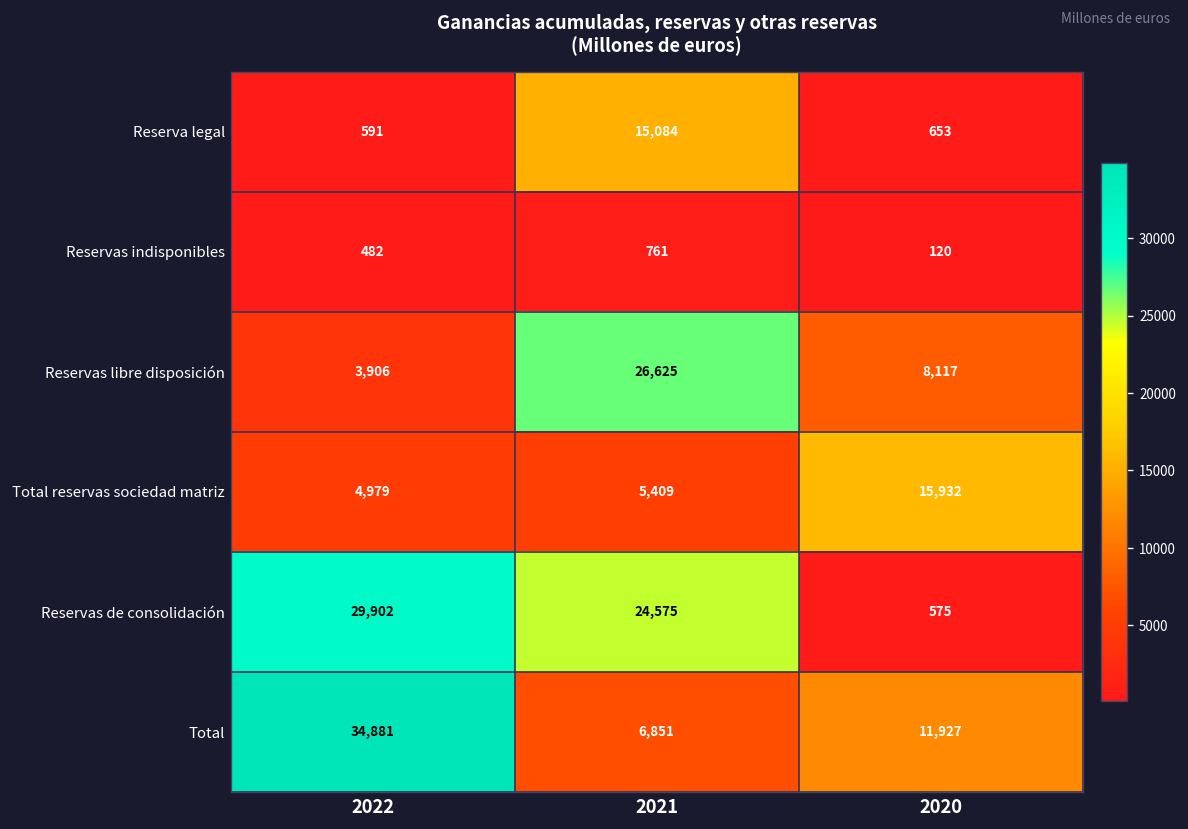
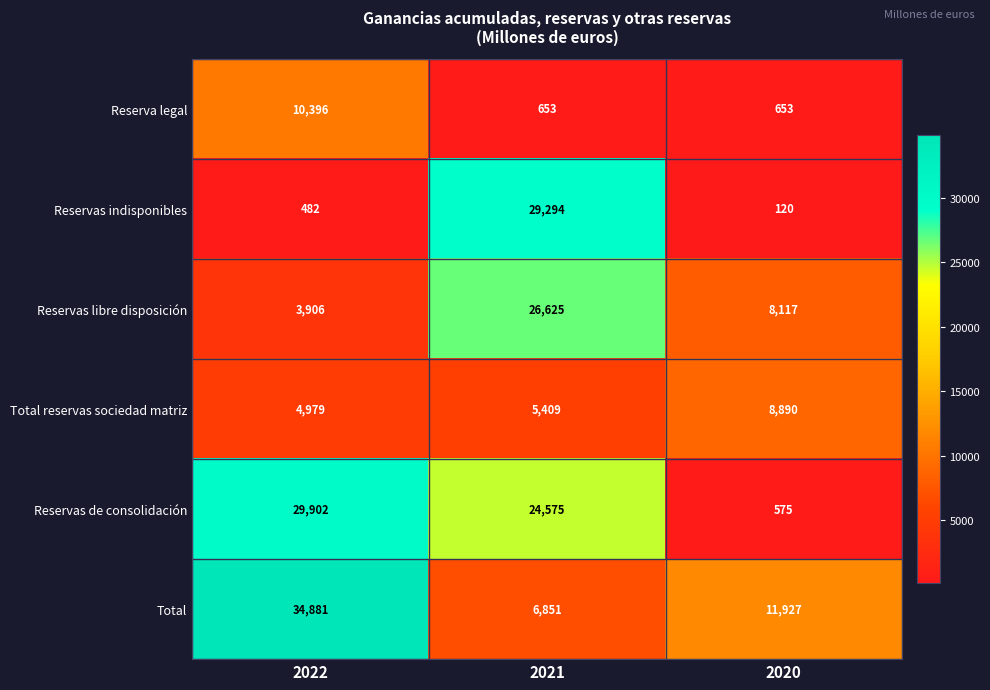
  {
    "Reserva legal": {
-     "2022": "591",
-     "2021": "15,084",
+     "2022": "10,396",
+     "2021": "653",
      "2020": "653"
    },
    "Reservas indisponibles": {
      "2022": "482",
-     "2021": "761",
+     "2021": "29,294",
      "2020": "120"
    },
    "Reservas libre disposición": {
      "2022": "3,906",
      "2021": "26,625",
      "2020": "8,117"
    },
    "Total reservas sociedad matriz": {
      "2022": "4,979",
      "2021": "5,409",
-     "2020": "15,932"
+     "2020": "8,890"
    },
    "Reservas de consolidación": {
      "2022": "29,902",
      "2021": "24,575",
      "2020": "575"
    },
    "Total": {
      "2022": "34,881",
      "2021": "6,851",
      "2020": "11,927"
    }
  }
